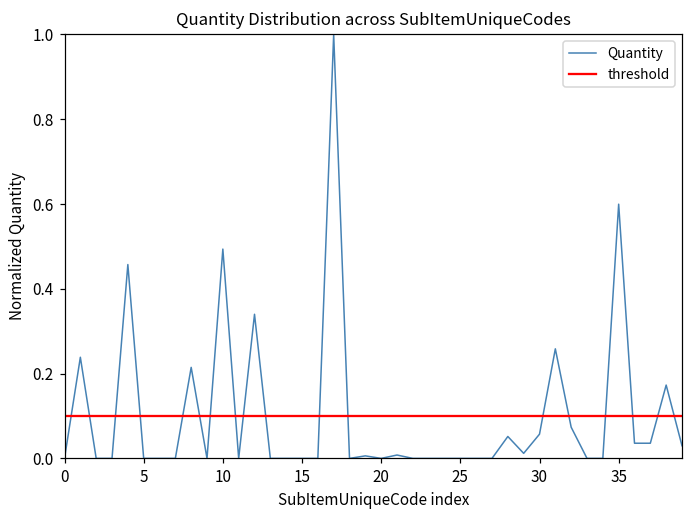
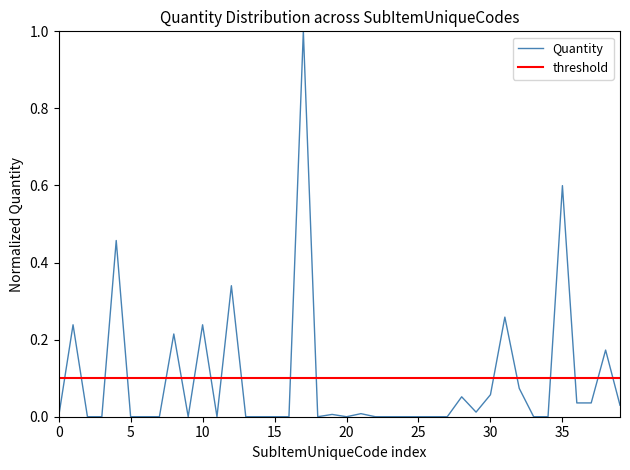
  {
    "Quantity": {
      "0": 0.00,
      "5": 0.00,
-     "10": 0.49,
+     "10": 0.24,
      "15": 0.00,
      "20": 0.00,
      "25": 0.00,
      "30": 0.06,
      "35": 0.60
    },
    "threshold": {
      "0": 0.10,
      "5": 0.10,
      "10": 0.10,
      "15": 0.10,
      "20": 0.10,
      "25": 0.10,
      "30": 0.10,
      "35": 0.10
    }
  }
